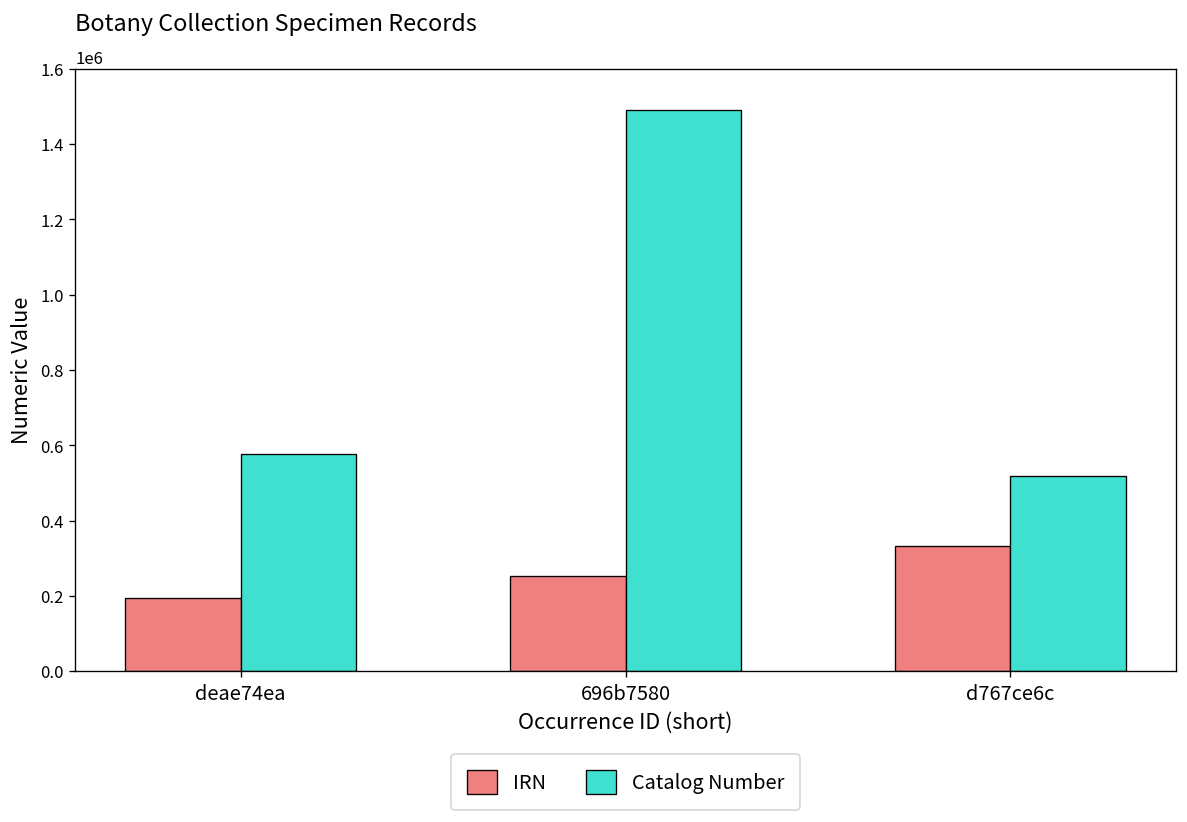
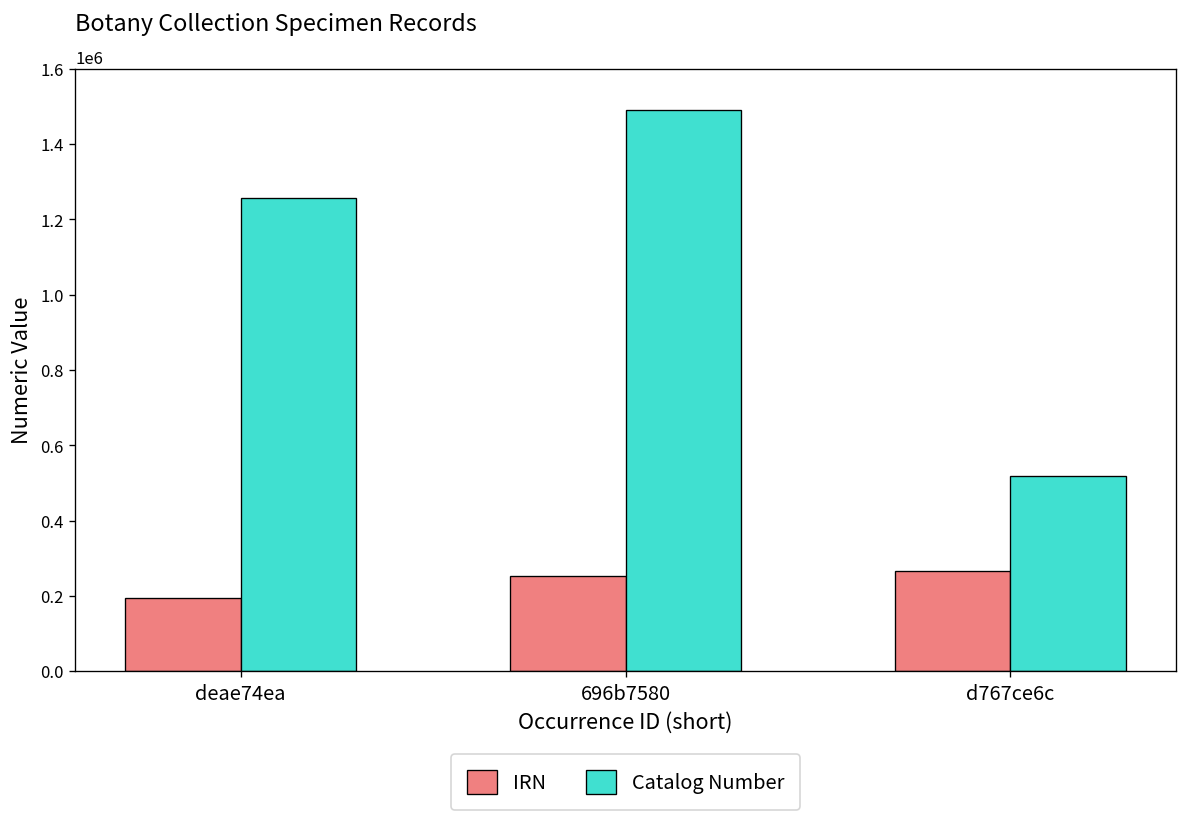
  {
    "IRN": {
      "deae74ea": 190000,
      "696b7580": 250000,
-     "d767ce6c": 330000
+     "d767ce6c": 270000
    },
    "Catalog Number": {
-     "deae74ea": 580000,
+     "deae74ea": 1260000,
      "696b7580": 1490000,
      "d767ce6c": 520000
    }
  }
